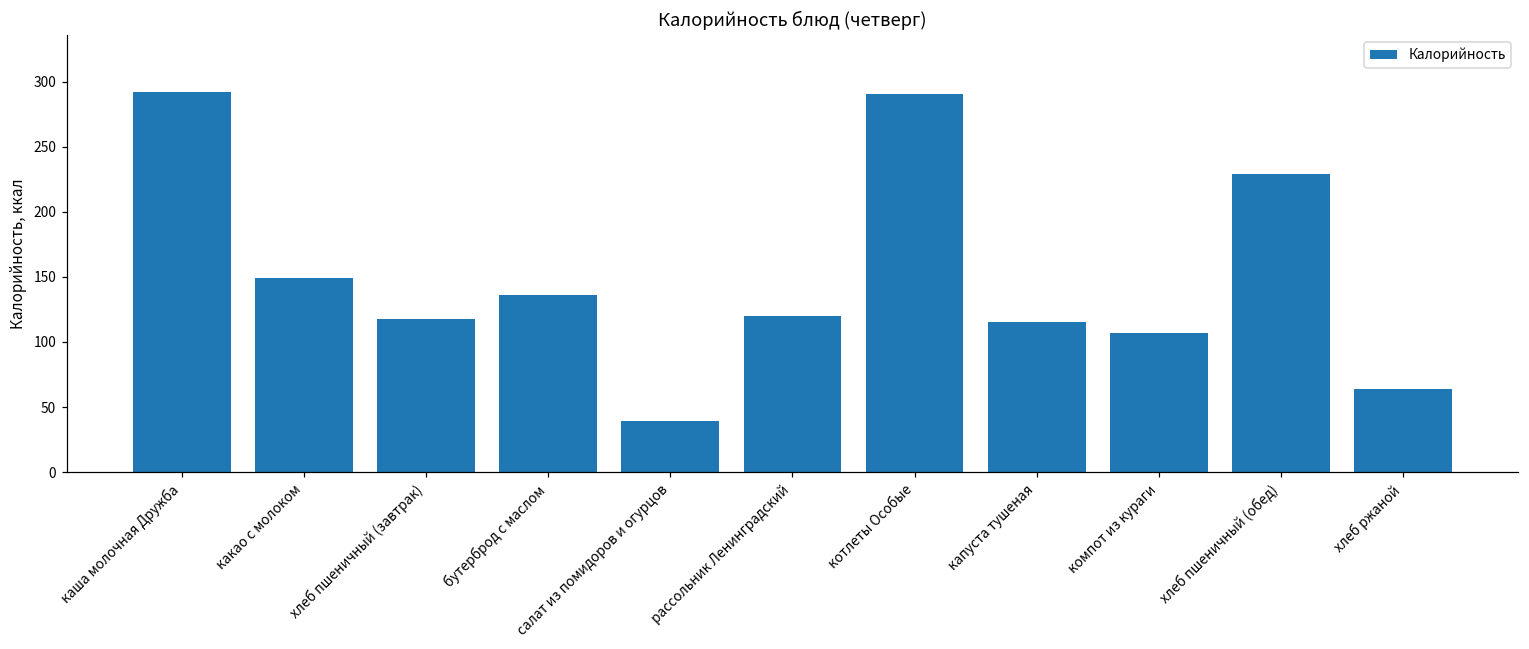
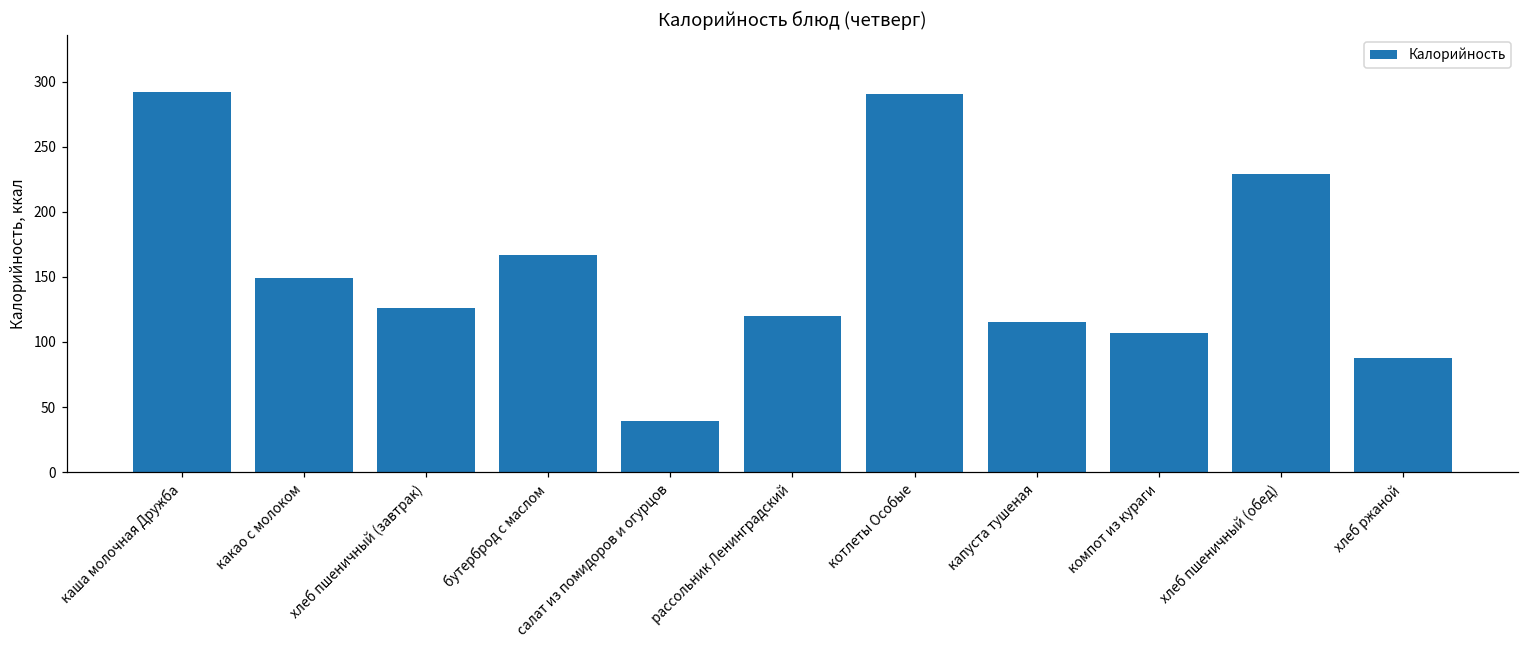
  {
    "каша молочная Дружба": 292,
    "какао с молоком": 149,
-   "хлеб пшеничный (завтрак)": 118,
-   "бутерброд с маслом": 136,
+   "хлеб пшеничный (завтрак)": 126,
+   "бутерброд с маслом": 167,
    "салат из помидоров и огурцов": 39,
    "рассольник Ленинградский": 120,
    "котлеты Особые": 291,
    "капуста тушеная": 115,
    "компот из кураги": 107,
    "хлеб пшеничный (обед)": 229,
-   "хлеб ржаной": 64
+   "хлеб ржаной": 88
  }
